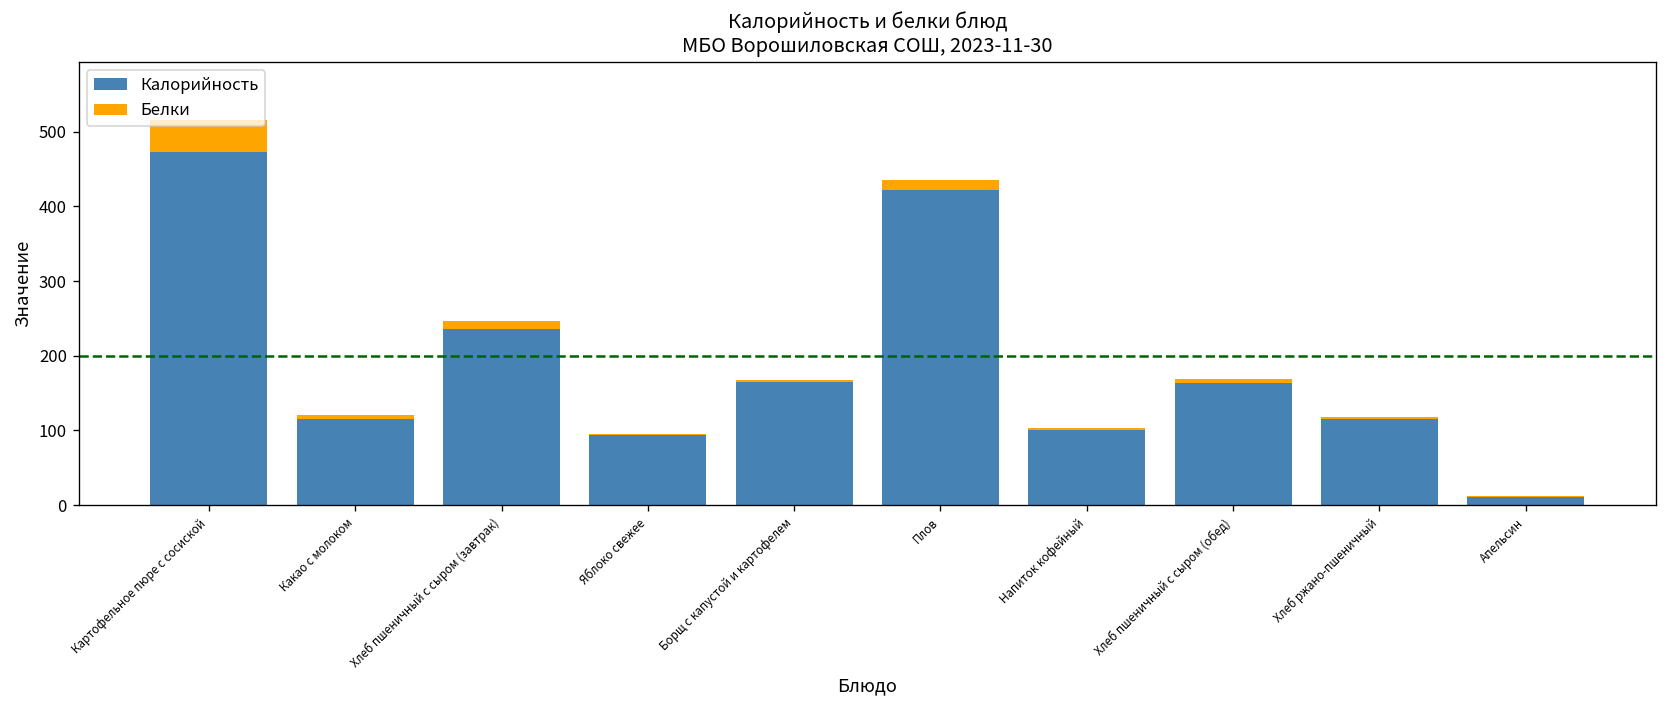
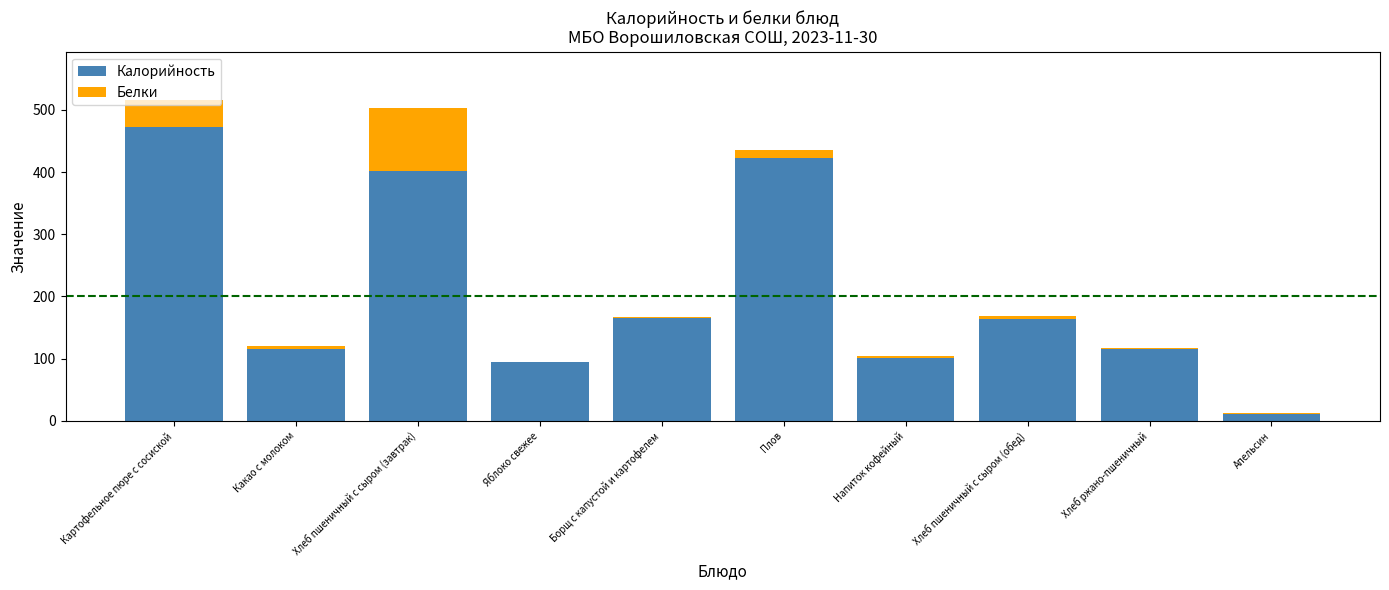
  {
    "Калорийность": {
      "Картофельное пюре с сосиской": 470,
      "Какао с молоком": 120,
-     "Хлеб пшеничный с сыром (завтрак)": 240,
+     "Хлеб пшеничный с сыром (завтрак)": 400,
      "Яблоко свежее": 90,
      "Борщ с капустой и картофелем": 170,
      "Плов": 420,
      "Напиток кофейный": 100,
      "Хлеб пшеничный с сыром (обед)": 160,
      "Хлеб ржано-пшеничный": 110,
      "Апельсин": 10
    },
    "Белки": {
      "Какао с молоком": 10,
-     "Хлеб пшеничный с сыром (завтрак)": 10,
+     "Хлеб пшеничный с сыром (завтрак)": 100,
      "Плов": 10,
      "Хлеб пшеничный с сыром (обед)": 10
    }
  }
